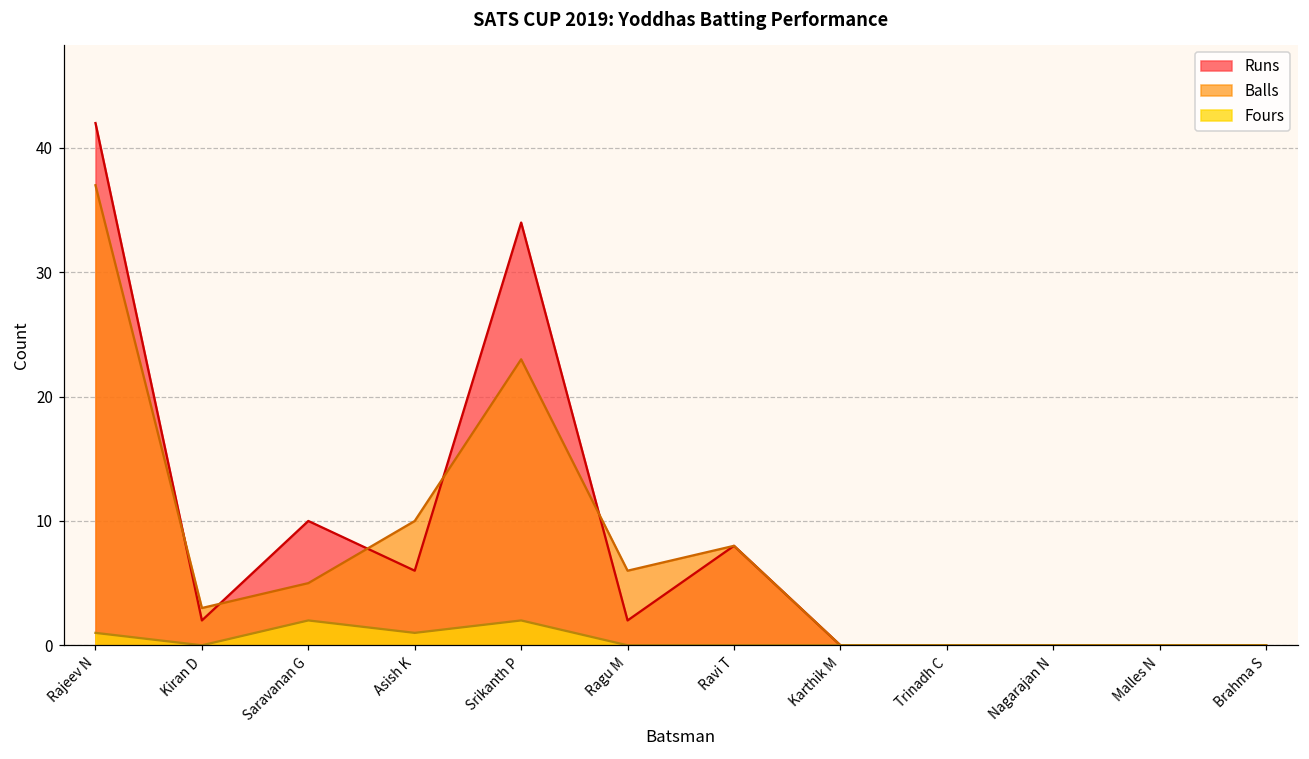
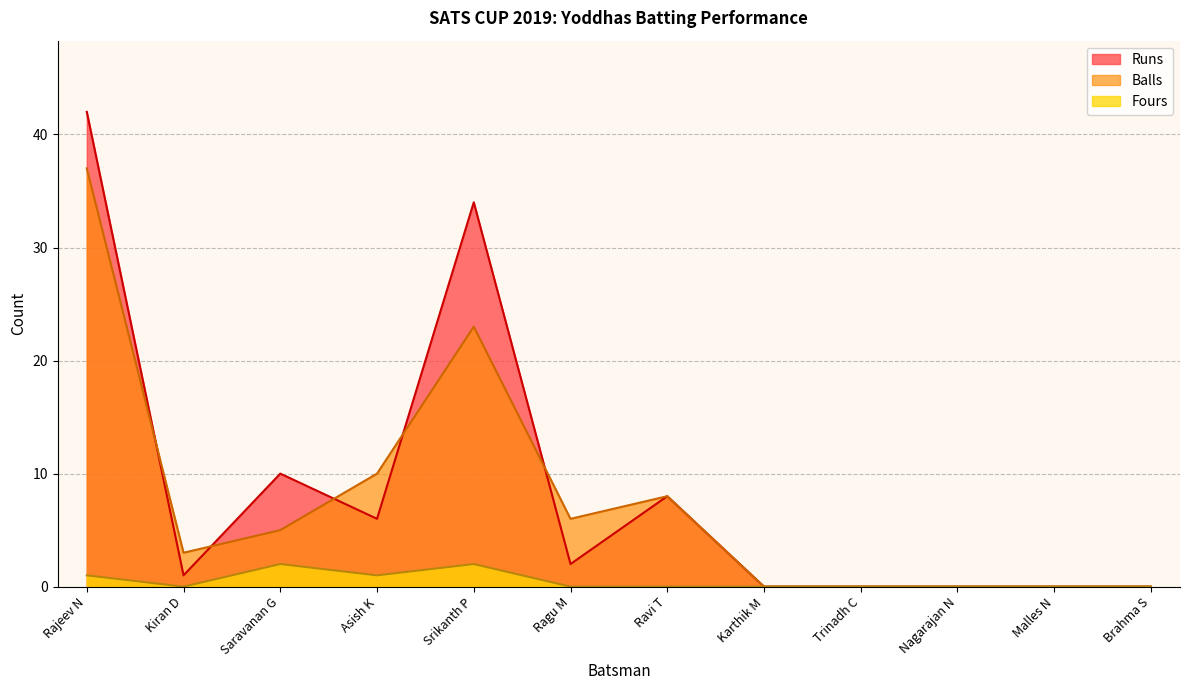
  {
    "Runs": {
      "Rajeev N": 42,
-     "Kiran D": 2,
+     "Kiran D": 1,
      "Saravanan G": 10,
      "Asish K": 6,
      "Srikanth P": 34,
      "Ragu M": 2
    },
    "Balls": {
      "Rajeev N": 37,
      "Kiran D": 3,
      "Saravanan G": 5,
      "Asish K": 10,
      "Srikanth P": 23,
      "Ragu M": 6
    },
    "Fours": {
      "Rajeev N": 1,
      "Kiran D": 0,
      "Saravanan G": 2,
      "Asish K": 1,
      "Srikanth P": 2,
      "Ragu M": 0,
      "Ravi T": 0
    }
  }
